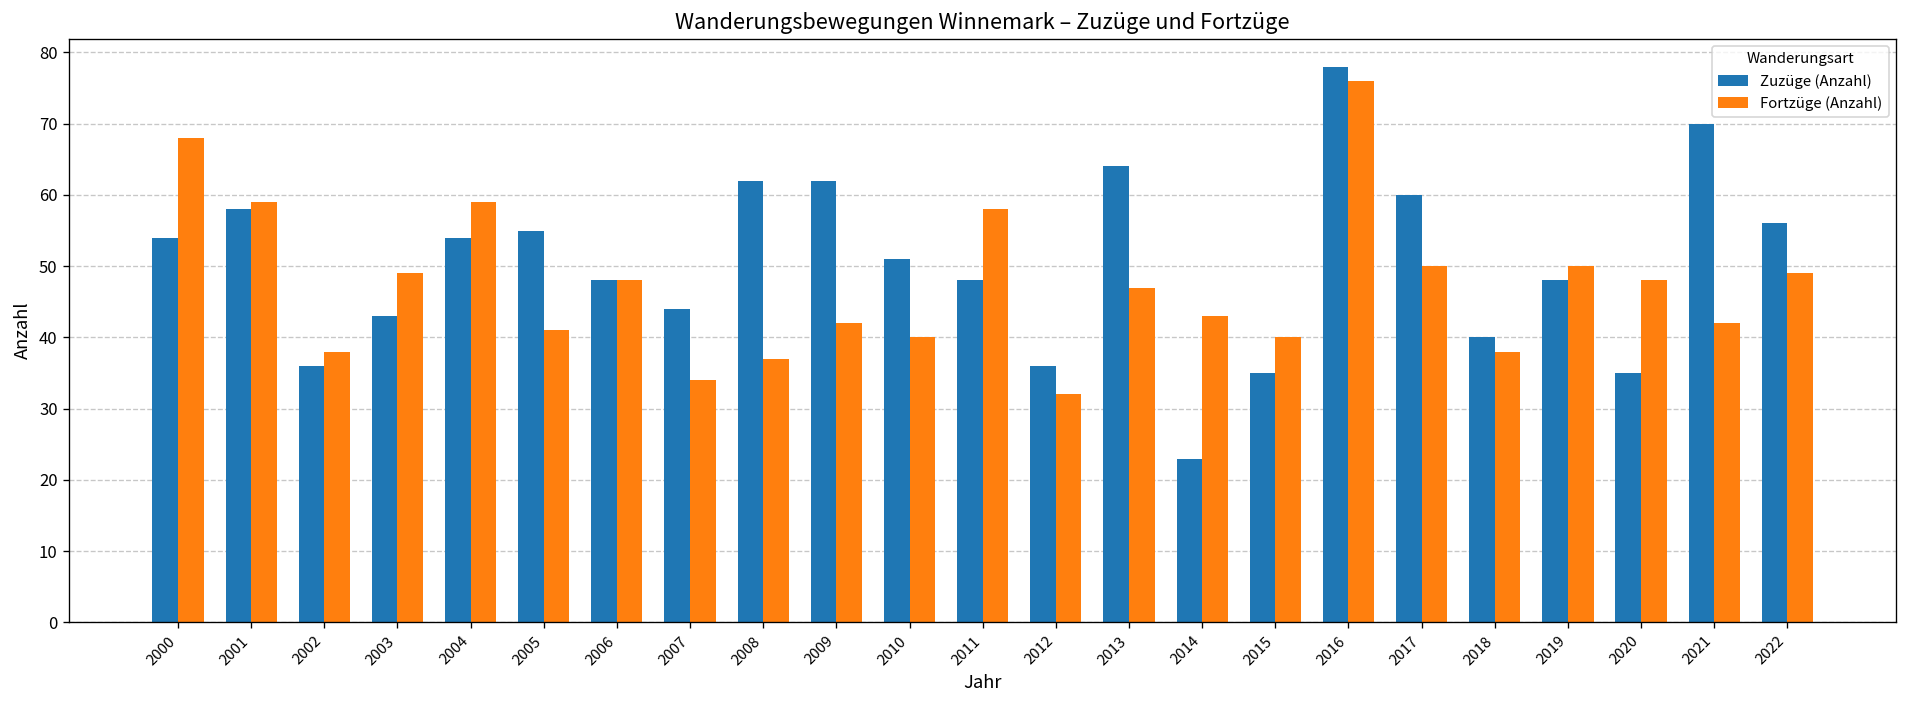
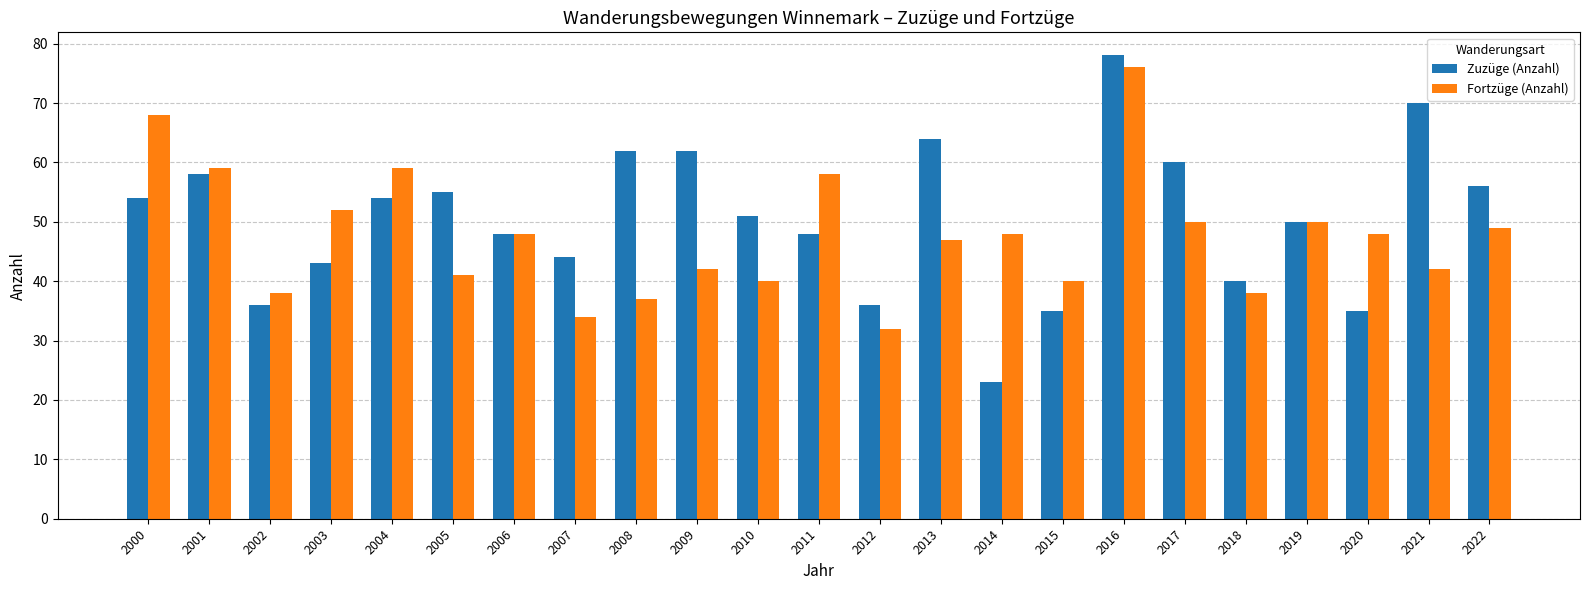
  {
    "Zuzüge (Anzahl)": {
      "2000": 54,
      "2001": 58,
      "2002": 36,
      "2003": 43,
      "2004": 54,
      "2005": 55,
      "2006": 48,
      "2007": 44,
      "2008": 62,
      "2009": 62,
      "2010": 51,
      "2011": 48,
      "2012": 36,
      "2013": 64,
      "2014": 23,
      "2015": 35,
      "2016": 78,
      "2017": 60,
      "2018": 40,
-     "2019": 48,
+     "2019": 50,
      "2020": 35,
      "2021": 70,
      "2022": 56
    },
    "Fortzüge (Anzahl)": {
      "2000": 68,
      "2001": 59,
      "2002": 38,
-     "2003": 49,
+     "2003": 52,
      "2004": 59,
      "2005": 41,
      "2006": 48,
      "2007": 34,
      "2008": 37,
      "2009": 42,
      "2010": 40,
      "2011": 58,
      "2012": 32,
      "2013": 47,
-     "2014": 43,
+     "2014": 48,
      "2015": 40,
      "2016": 76,
      "2017": 50,
      "2018": 38,
      "2019": 50,
      "2020": 48,
      "2021": 42,
      "2022": 49
    }
  }
